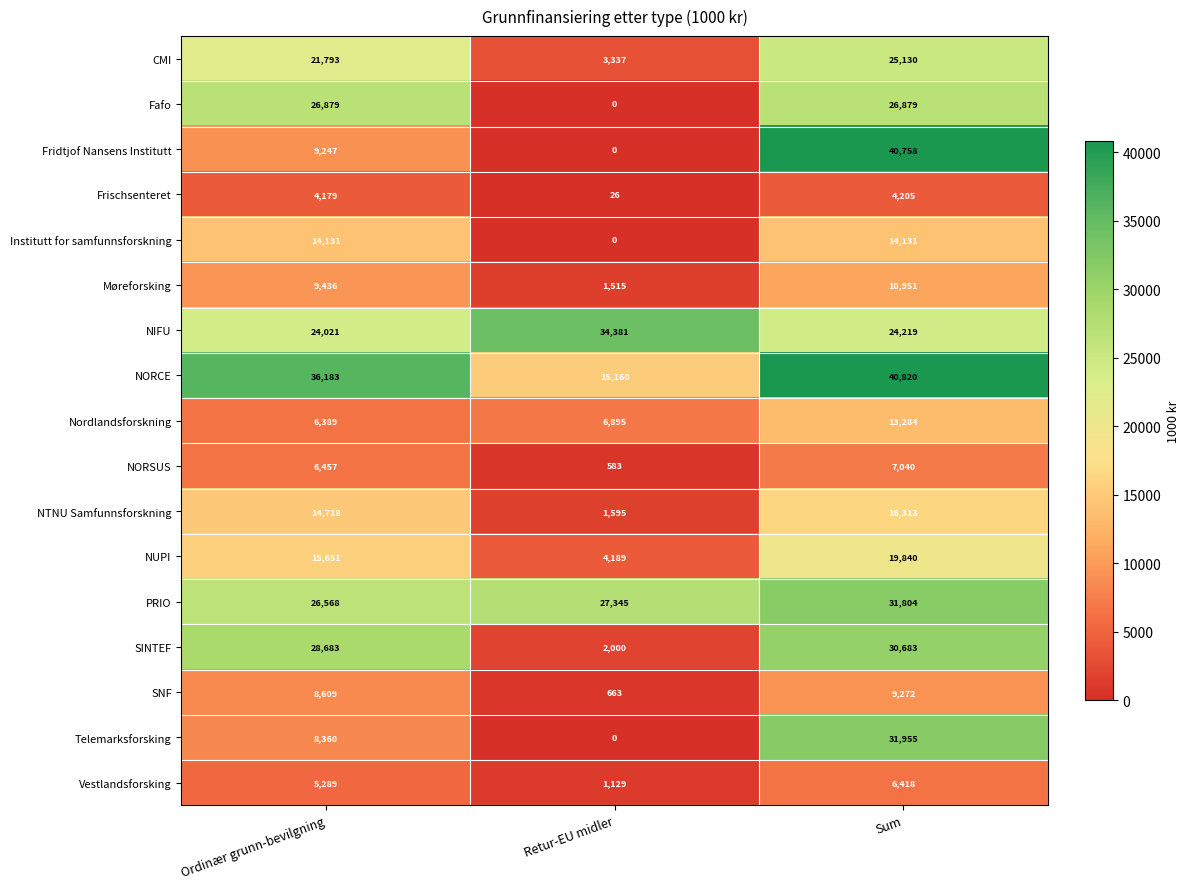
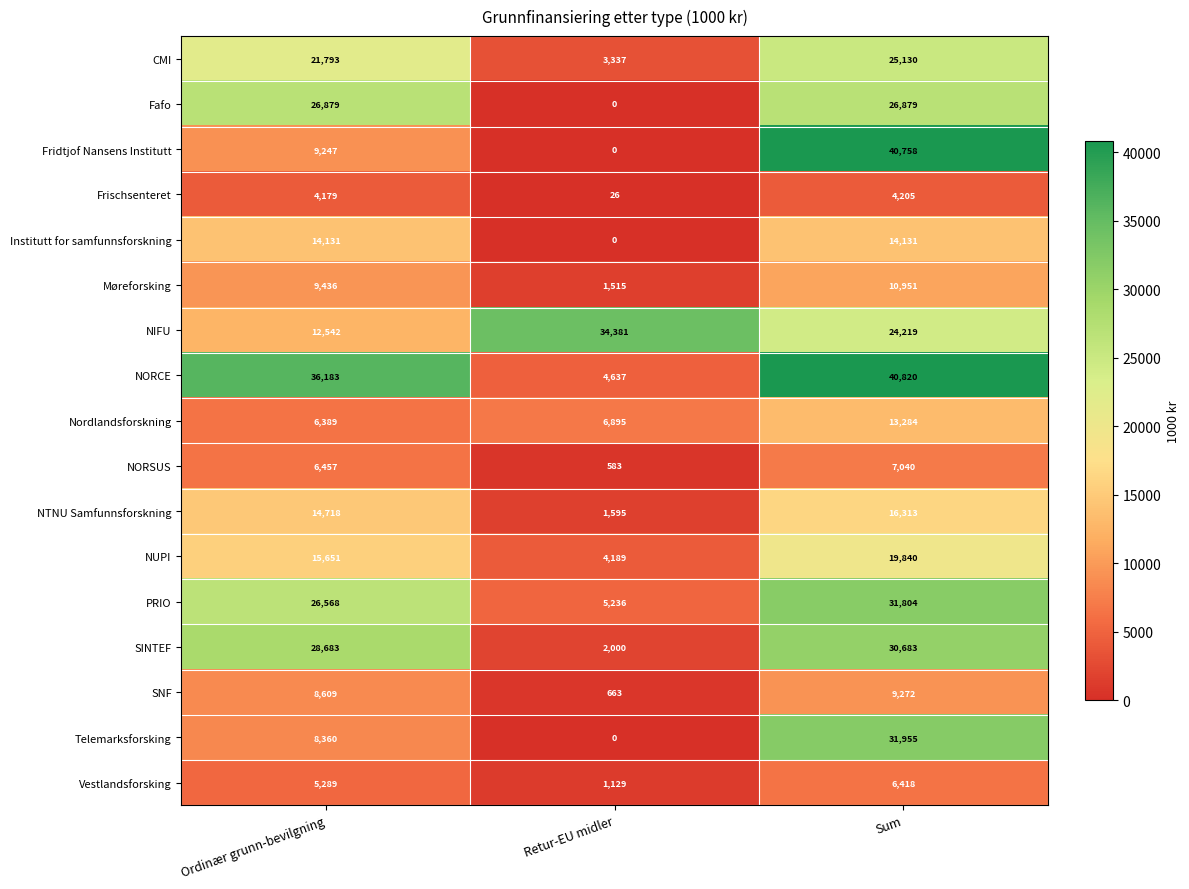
  {
    "CMI": {
      "Ordinær grunn-bevilgning": "21,793",
      "Retur-EU midler": "3,337",
      "Sum": "25,130"
    },
    "Fafo": {
      "Ordinær grunn-bevilgning": "26,879",
      "Retur-EU midler": "0",
      "Sum": "26,879"
    },
    "Fridtjof Nansens Institutt": {
      "Ordinær grunn-bevilgning": "9,247",
      "Retur-EU midler": "0",
      "Sum": "40,758"
    },
    "Frischsenteret": {
      "Ordinær grunn-bevilgning": "4,179",
      "Retur-EU midler": "26",
      "Sum": "4,205"
    },
    "Institutt for samfunnsforskning": {
      "Ordinær grunn-bevilgning": "14,131",
      "Retur-EU midler": "0",
      "Sum": "14,131"
    },
    "Møreforsking": {
      "Ordinær grunn-bevilgning": "9,436",
      "Retur-EU midler": "1,515",
      "Sum": "10,951"
    },
    "NIFU": {
-     "Ordinær grunn-bevilgning": "24,021",
+     "Ordinær grunn-bevilgning": "12,542",
      "Retur-EU midler": "34,381",
      "Sum": "24,219"
    },
    "NORCE": {
      "Ordinær grunn-bevilgning": "36,183",
-     "Retur-EU midler": "15,160",
+     "Retur-EU midler": "4,637",
      "Sum": "40,820"
    },
    "Nordlandsforskning": {
      "Ordinær grunn-bevilgning": "6,389",
      "Retur-EU midler": "6,895",
      "Sum": "13,284"
    },
    "NORSUS": {
      "Ordinær grunn-bevilgning": "6,457",
      "Retur-EU midler": "583",
      "Sum": "7,040"
    },
    "NTNU Samfunnsforskning": {
      "Ordinær grunn-bevilgning": "14,718",
      "Retur-EU midler": "1,595",
      "Sum": "16,313"
    },
    "NUPI": {
      "Ordinær grunn-bevilgning": "15,651",
      "Retur-EU midler": "4,189",
      "Sum": "19,840"
    },
    "PRIO": {
      "Ordinær grunn-bevilgning": "26,568",
-     "Retur-EU midler": "27,345",
+     "Retur-EU midler": "5,236",
      "Sum": "31,804"
    },
    "SINTEF": {
      "Ordinær grunn-bevilgning": "28,683",
      "Retur-EU midler": "2,000",
      "Sum": "30,683"
    },
    "SNF": {
      "Ordinær grunn-bevilgning": "8,609",
      "Retur-EU midler": "663",
      "Sum": "9,272"
    },
    "Telemarksforsking": {
      "Ordinær grunn-bevilgning": "8,360",
      "Retur-EU midler": "0",
      "Sum": "31,955"
    },
    "Vestlandsforsking": {
      "Ordinær grunn-bevilgning": "5,289",
      "Retur-EU midler": "1,129",
      "Sum": "6,418"
    }
  }
